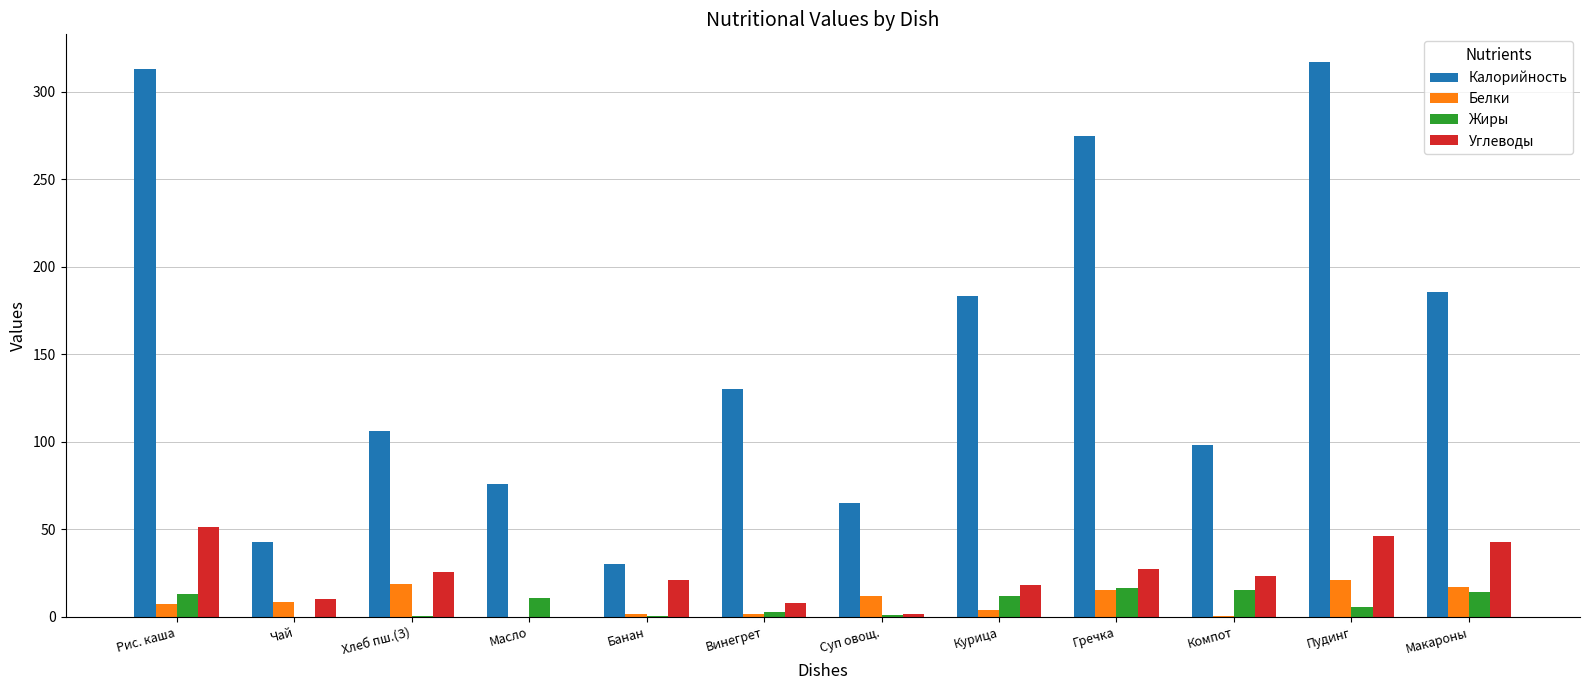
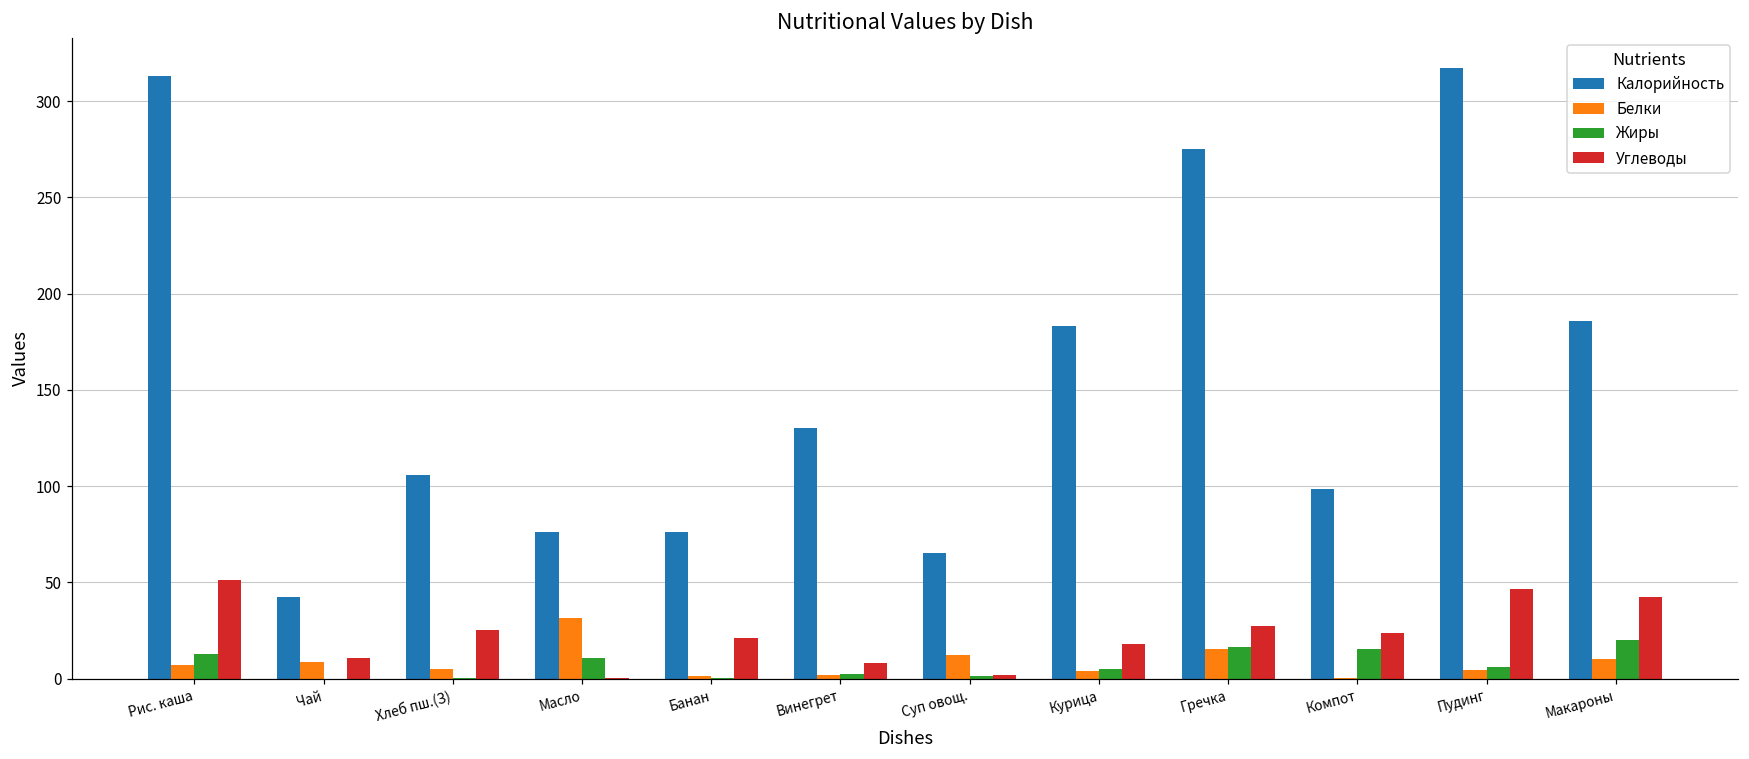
  {
    "Калорийность": {
      "Рис. каша": 313,
      "Чай": 43,
      "Хлеб пш.(З)": 106,
      "Масло": 76,
-     "Банан": 30,
+     "Банан": 76,
      "Винегрет": 130,
      "Суп овощ.": 65,
      "Курица": 183,
      "Гречка": 275,
      "Компот": 98,
      "Пудинг": 317,
      "Макароны": 186
    },
    "Белки": {
      "Рис. каша": 7,
      "Чай": 9,
-     "Хлеб пш.(З)": 19,
-     "Масло": 0,
+     "Хлеб пш.(З)": 5,
+     "Масло": 31,
      "Банан": 2,
      "Винегрет": 2,
      "Суп овощ.": 12,
      "Курица": 4,
      "Гречка": 15,
-     "Пудинг": 21,
-     "Макароны": 17
+     "Пудинг": 4,
+     "Макароны": 10
    },
    "Жиры": {
      "Рис. каша": 13,
      "Масло": 11,
      "Винегрет": 3,
-     "Курица": 12,
+     "Курица": 5,
      "Гречка": 16,
      "Компот": 15,
      "Пудинг": 6,
-     "Макароны": 14
+     "Макароны": 20
    },
    "Углеводы": {
      "Рис. каша": 51,
      "Чай": 10,
      "Хлеб пш.(З)": 25,
      "Банан": 21,
      "Винегрет": 8,
      "Суп овощ.": 2,
      "Курица": 18,
      "Гречка": 27,
      "Компот": 24,
      "Пудинг": 47,
      "Макароны": 43
    }
  }
